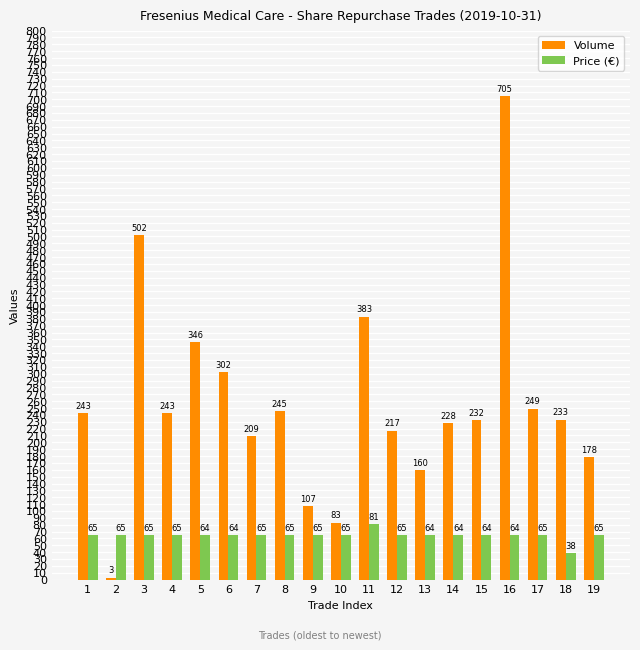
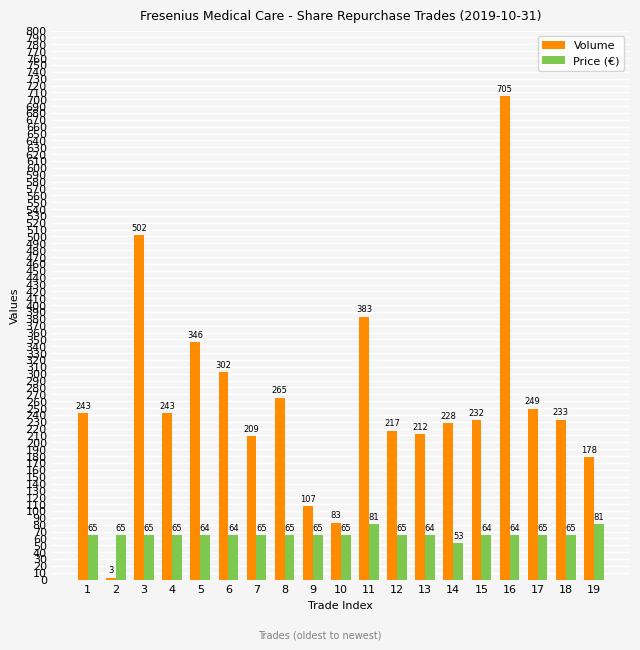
  {
    "Volume": {
      "1": 243,
      "2": 3,
      "3": 502,
      "4": 243,
      "5": 346,
      "6": 302,
      "7": 209,
-     "8": 245,
+     "8": 265,
      "9": 107,
      "10": 83,
      "11": 383,
      "12": 217,
-     "13": 160,
+     "13": 212,
      "14": 228,
      "15": 232,
      "16": 705,
      "17": 249,
      "18": 233,
      "19": 178
    },
    "Price (€)": {
      "1": 65,
      "2": 65,
      "3": 65,
      "4": 65,
      "5": 64,
      "6": 64,
      "7": 65,
      "8": 65,
      "9": 65,
      "10": 65,
      "11": 81,
      "12": 65,
      "13": 64,
-     "14": 64,
+     "14": 53,
      "15": 64,
      "16": 64,
      "17": 65,
-     "18": 38,
-     "19": 65
+     "18": 65,
+     "19": 81
    }
  }
